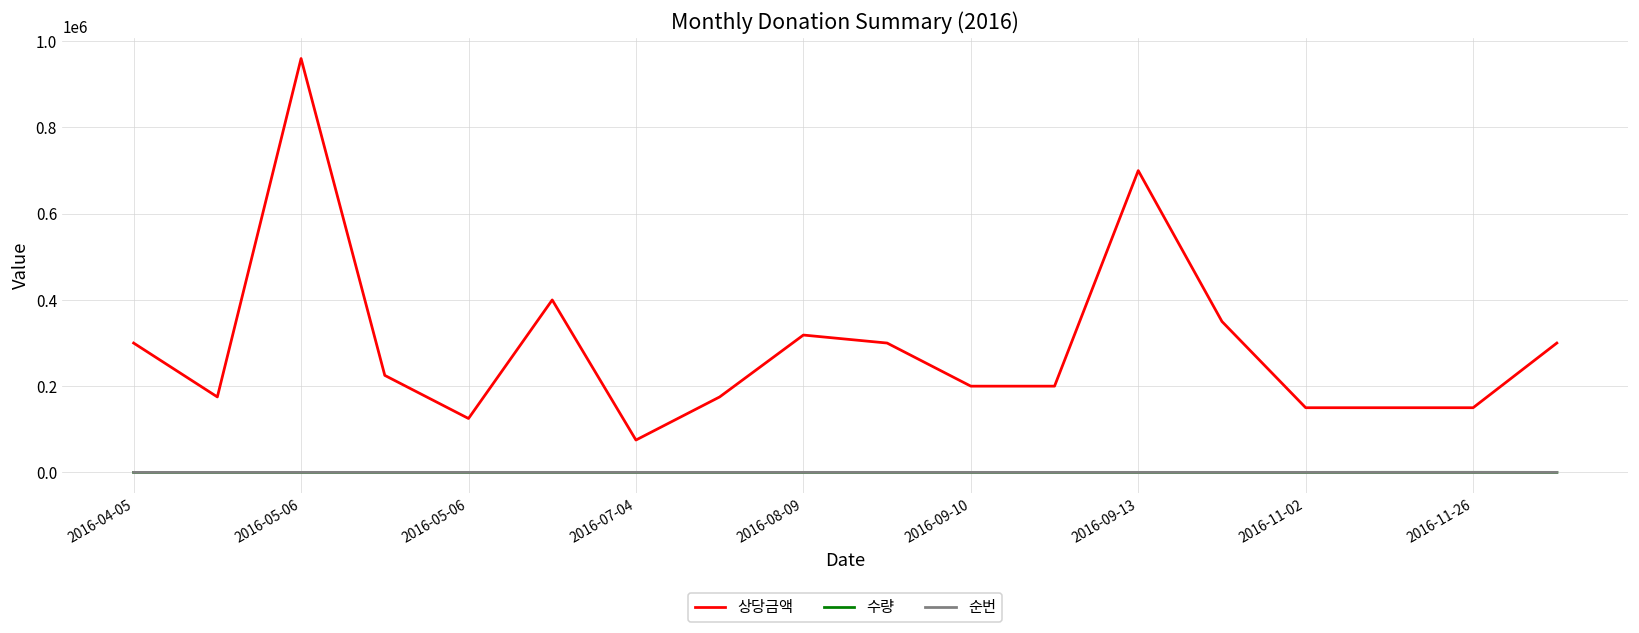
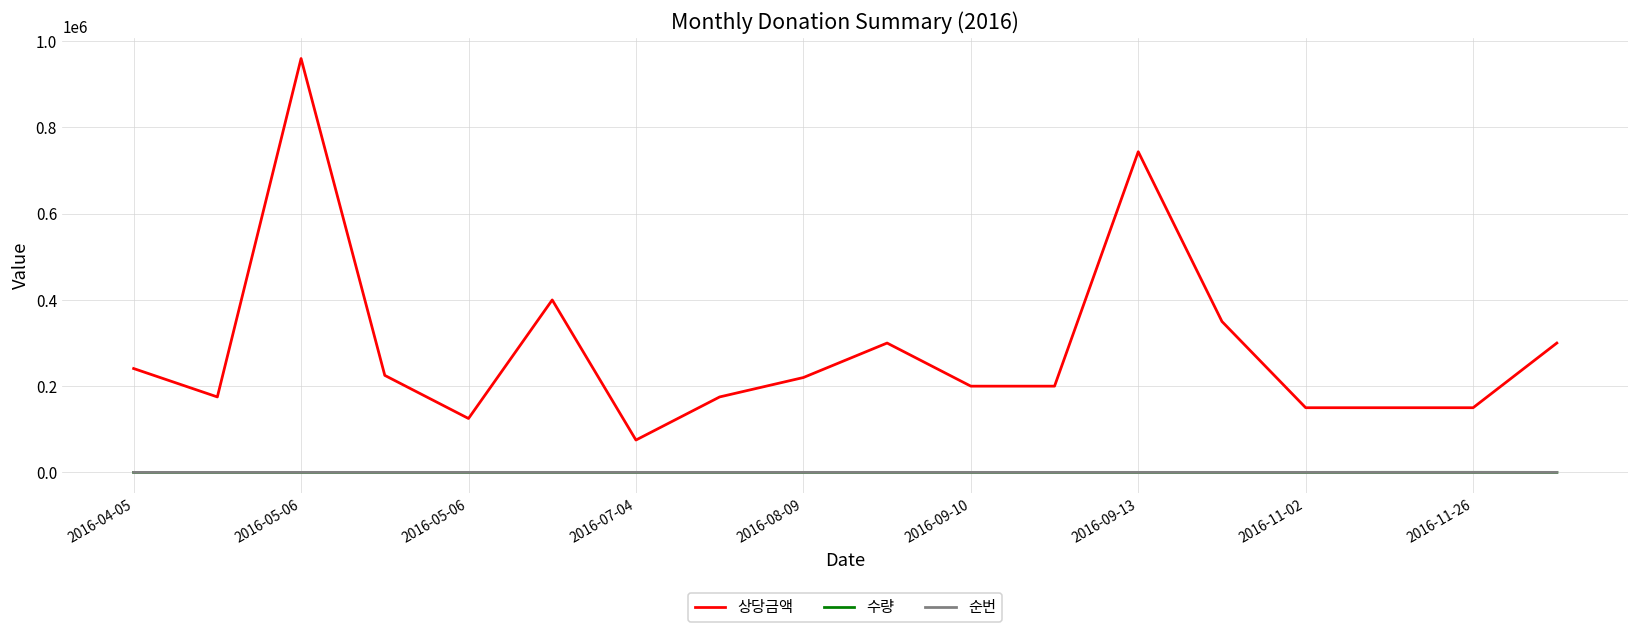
  {
    "상당금액": {
-     "2016-04-05": 300000,
+     "2016-04-05": 240000,
      "2016-07-04": 80000,
-     "2016-08-09": 320000,
-     "2016-09-13": 700000,
+     "2016-08-09": 220000,
+     "2016-09-13": 740000,
      "2016-11-02": 150000
    },
    "순번": {
      "2016-04-05": 0,
      "2016-07-04": 0,
      "2016-08-09": 0,
      "2016-09-13": 0,
      "2016-11-02": 0
    }
  }
